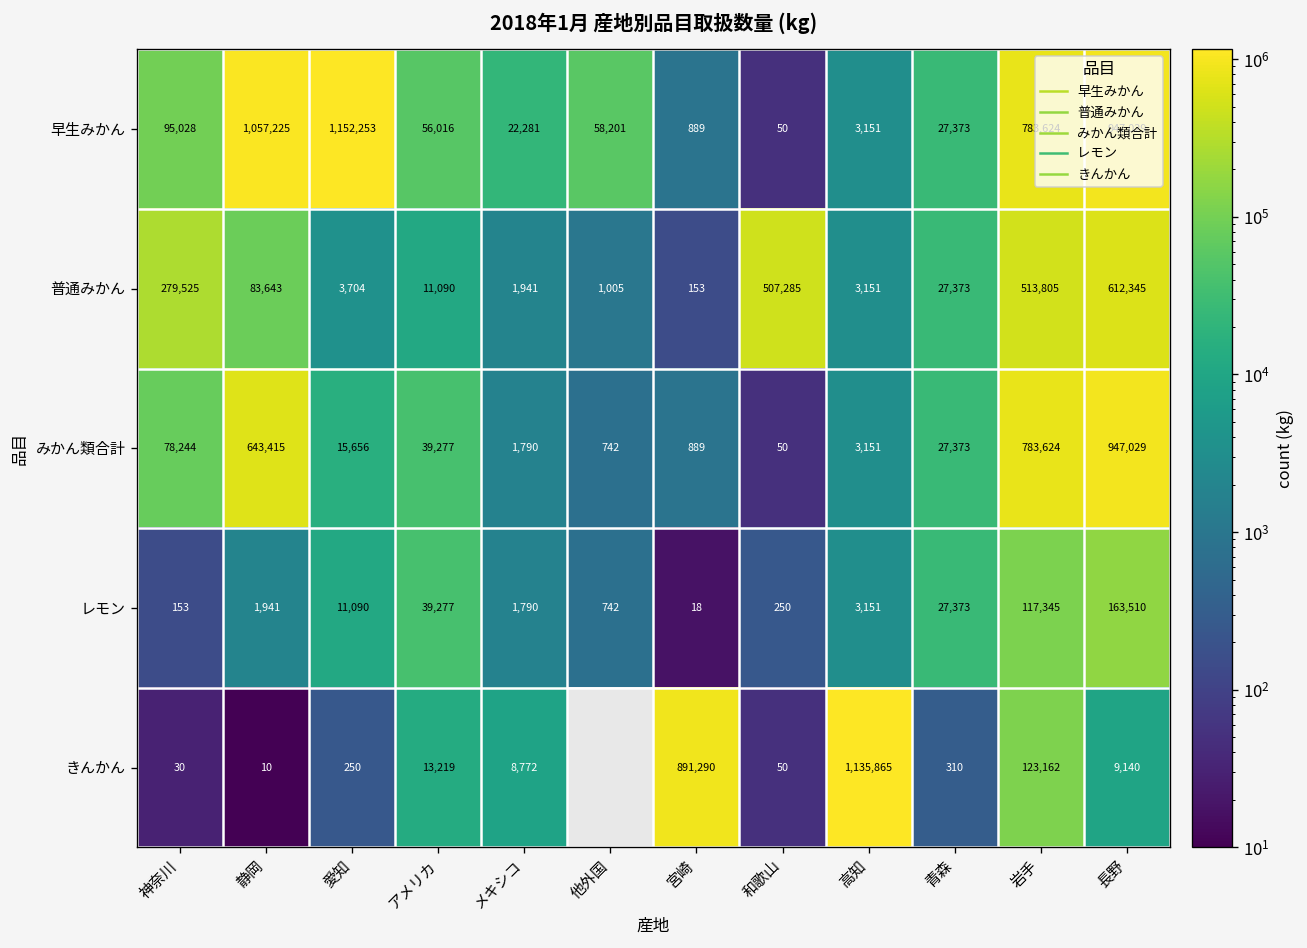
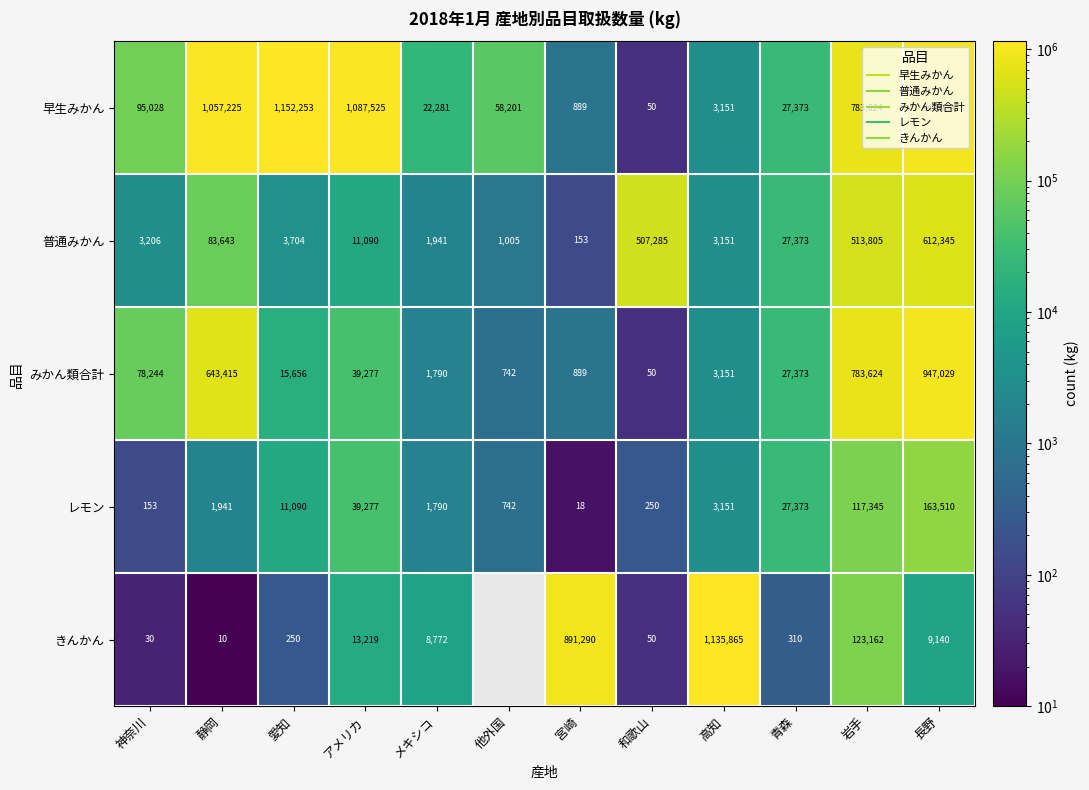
  {
    "早生みかん": {
      "神奈川": "95,028",
      "静岡": "1,057,225",
      "愛知": "1,152,253",
-     "アメリカ": "56,016",
+     "アメリカ": "1,087,525",
      "メキシコ": "22,281",
      "他外国": "58,201",
      "宮崎": "889",
      "和歌山": "50",
      "高知": "3,151",
      "青森": "27,373"
    },
    "普通みかん": {
-     "神奈川": "279,525",
+     "神奈川": "3,206",
      "静岡": "83,643",
      "愛知": "3,704",
      "アメリカ": "11,090",
      "メキシコ": "1,941",
      "他外国": "1,005",
      "宮崎": "153",
      "和歌山": "507,285",
      "高知": "3,151",
      "青森": "27,373",
      "岩手": "513,805",
      "長野": "612,345"
    },
    "みかん類合計": {
      "神奈川": "78,244",
      "静岡": "643,415",
      "愛知": "15,656",
      "アメリカ": "39,277",
      "メキシコ": "1,790",
      "他外国": "742",
      "宮崎": "889",
      "和歌山": "50",
      "高知": "3,151",
      "青森": "27,373",
      "岩手": "783,624",
      "長野": "947,029"
    },
    "レモン": {
      "神奈川": "153",
      "静岡": "1,941",
      "愛知": "11,090",
      "アメリカ": "39,277",
      "メキシコ": "1,790",
      "他外国": "742",
      "宮崎": "18",
      "和歌山": "250",
      "高知": "3,151",
      "青森": "27,373",
      "岩手": "117,345",
      "長野": "163,510"
    },
    "きんかん": {
      "神奈川": "30",
      "静岡": "10",
      "愛知": "250",
      "アメリカ": "13,219",
      "メキシコ": "8,772",
      "宮崎": "891,290",
      "和歌山": "50",
      "高知": "1,135,865",
      "青森": "310",
      "岩手": "123,162",
      "長野": "9,140"
    }
  }
